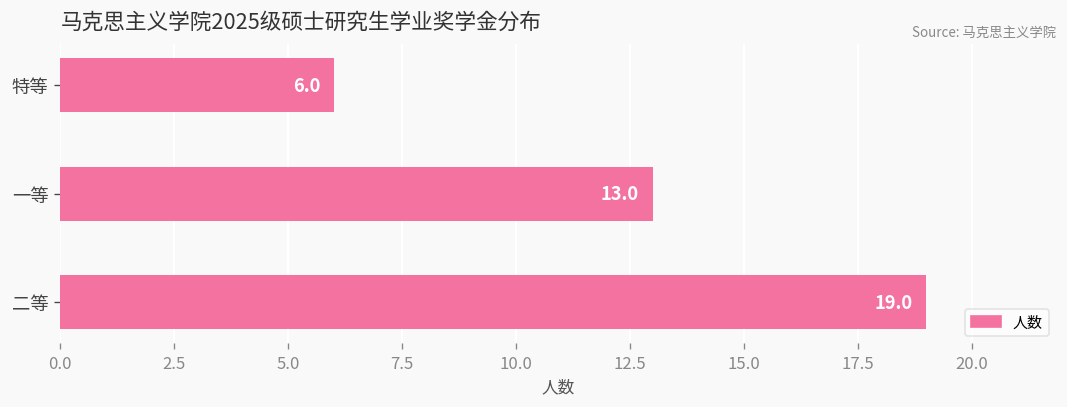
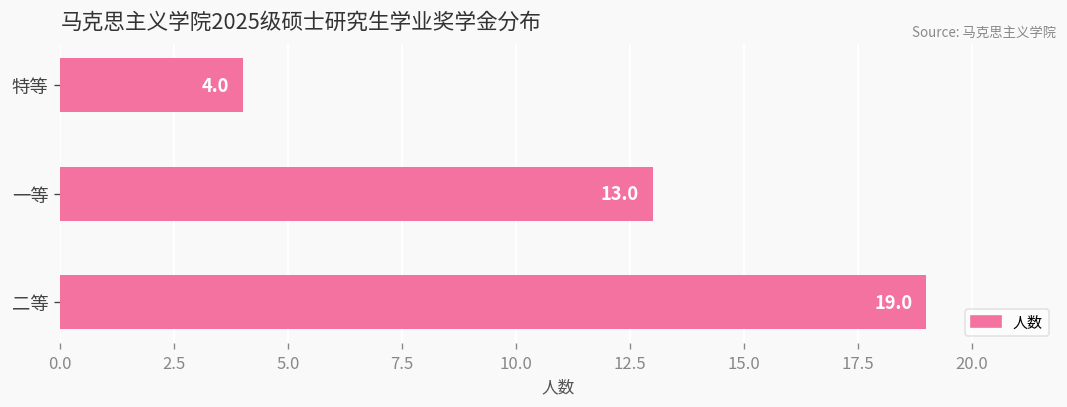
  {
-   "特等": 6.0,
+   "特等": 4.0,
    "一等": 13.0,
    "二等": 19.0
  }
